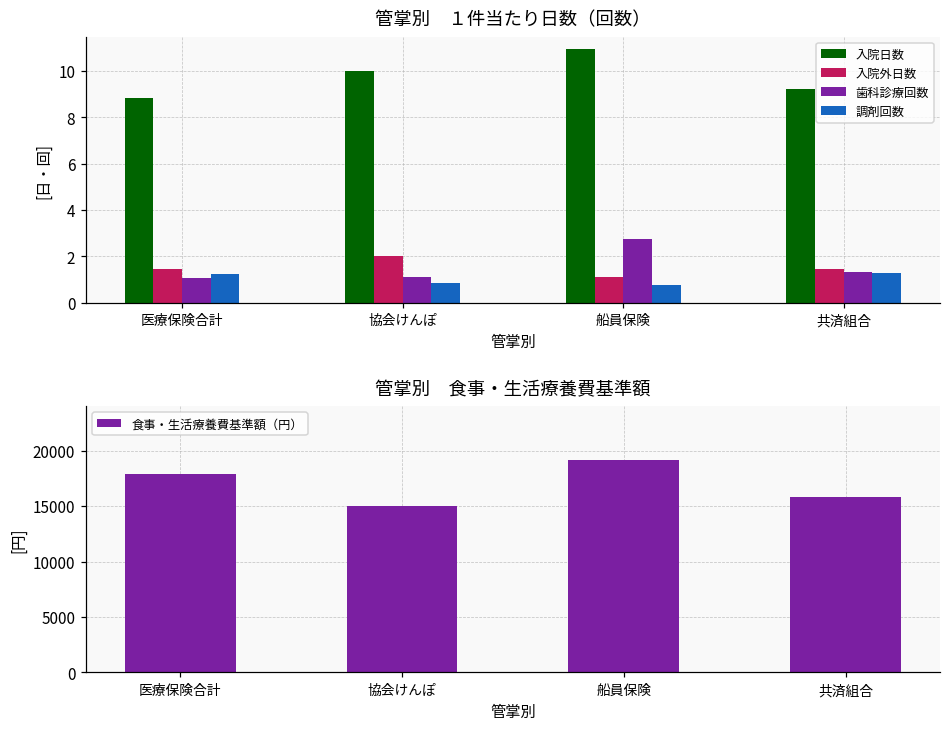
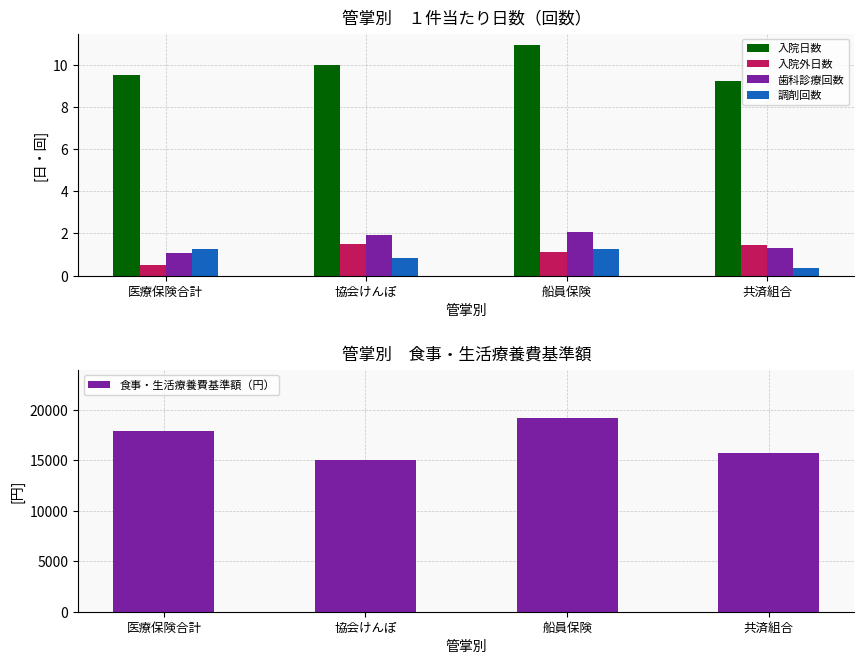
  {
    "管掌別 １件当たり日数（回数）": {
      "入院日数": {
-       "医療保険合計": 8.8,
+       "医療保険合計": 9.5,
        "協会けんぽ": 10.0,
        "船員保険": 10.9,
        "共済組合": 9.2
      },
      "入院外日数": {
-       "医療保険合計": 1.5,
-       "協会けんぽ": 2.0,
+       "医療保険合計": 0.5,
+       "協会けんぽ": 1.5,
        "船員保険": 1.1,
        "共済組合": 1.5
      },
      "歯科診療回数": {
        "医療保険合計": 1.1,
-       "協会けんぽ": 1.1,
-       "船員保険": 2.7,
+       "協会けんぽ": 1.9,
+       "船員保険": 2.1,
        "共済組合": 1.3
      },
      "調剤回数": {
        "医療保険合計": 1.3,
        "協会けんぽ": 0.8,
-       "船員保険": 0.8,
-       "共済組合": 1.3
+       "船員保険": 1.3,
+       "共済組合": 0.4
      }
    },
    "管掌別 食事・生活療養費基準額": {
      "医療保険合計": 17900,
      "協会けんぽ": 15000,
      "船員保険": 19200,
      "共済組合": 15800
    }
  }
